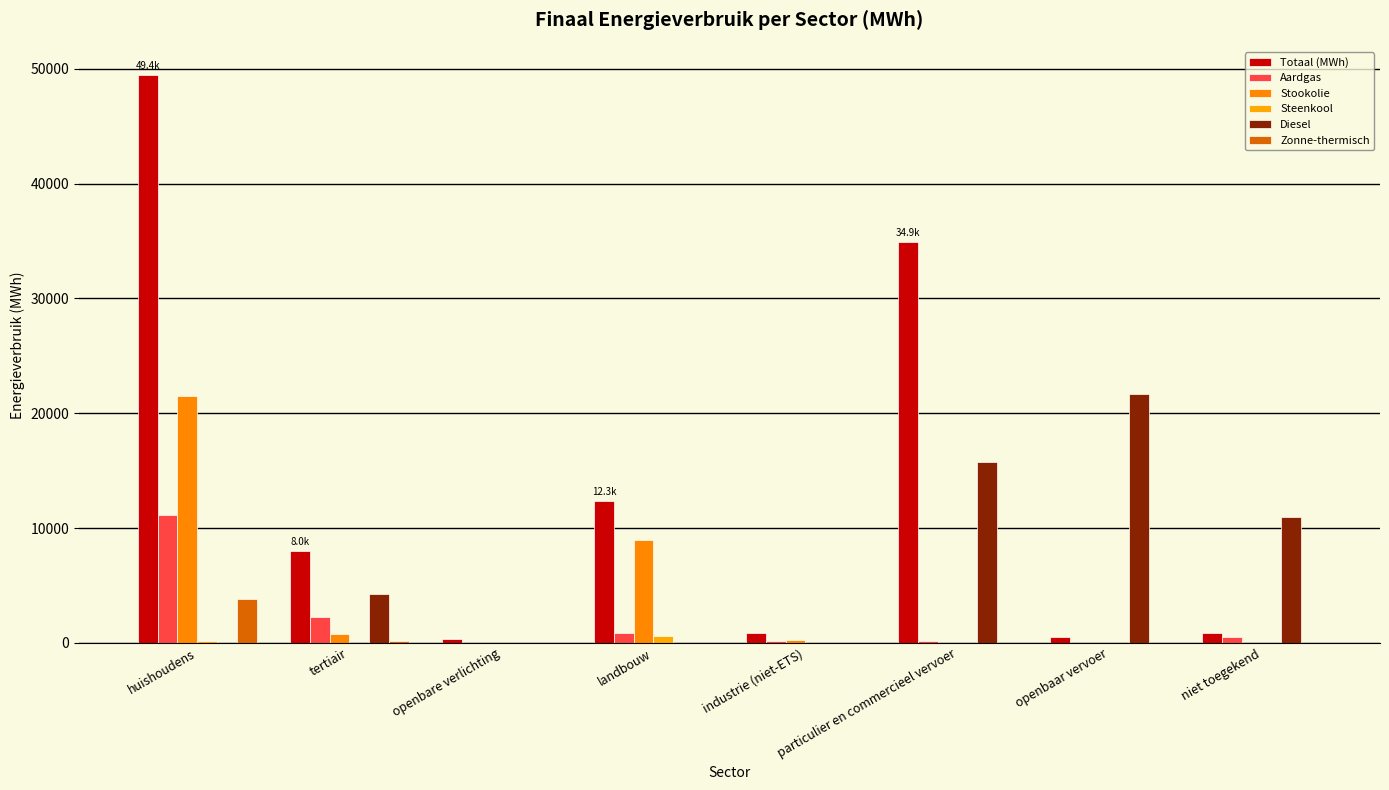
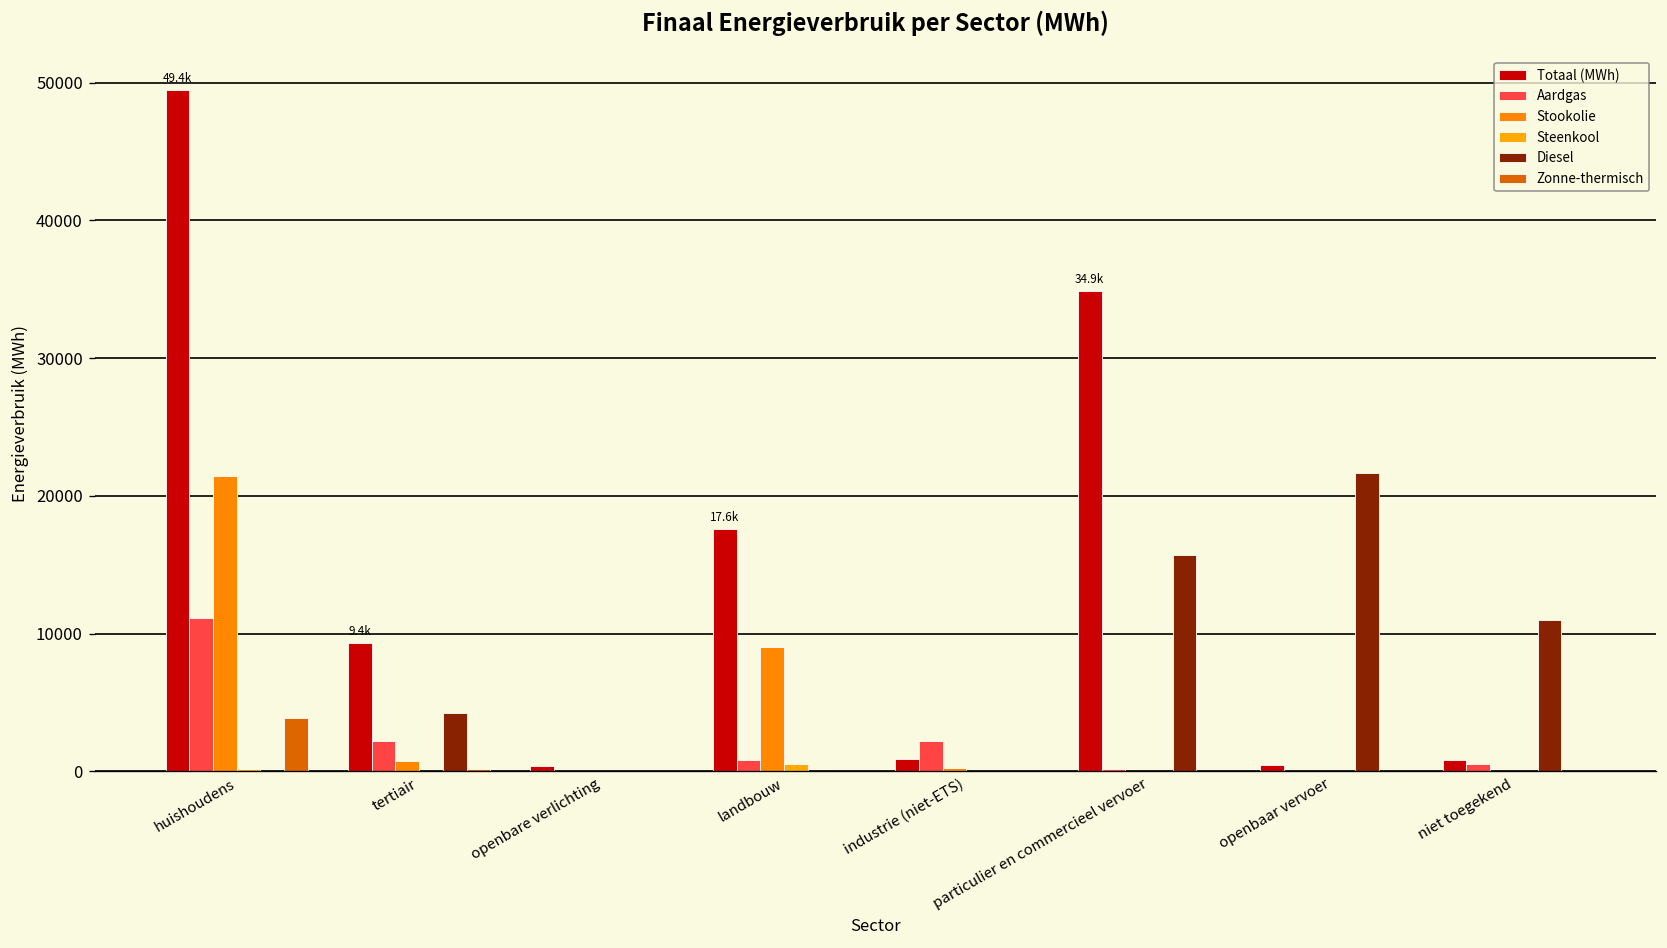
  {
    "Totaal (MWh)": {
      "huishoudens": "49.4k",
-     "tertiair": "8.0k",
-     "landbouw": "12.3k",
+     "tertiair": "9.4k",
+     "landbouw": "17.6k",
      "particulier en commercieel vervoer": "34.9k"
    },
    "Aardgas": {
      "huishoudens": "11100",
      "tertiair": "2200",
      "openbare verlichting": "0",
      "landbouw": "800",
-     "industrie (niet-ETS)": "200",
+     "industrie (niet-ETS)": "2200",
      "openbaar vervoer": "0",
      "niet toegekend": "500"
    },
    "Diesel": {
      "huishoudens": "0",
      "tertiair": "4200",
      "openbare verlichting": "0",
      "landbouw": "0",
      "industrie (niet-ETS)": "0",
      "particulier en commercieel vervoer": "15700",
      "openbaar vervoer": "21600",
      "niet toegekend": "11000"
    }
  }
